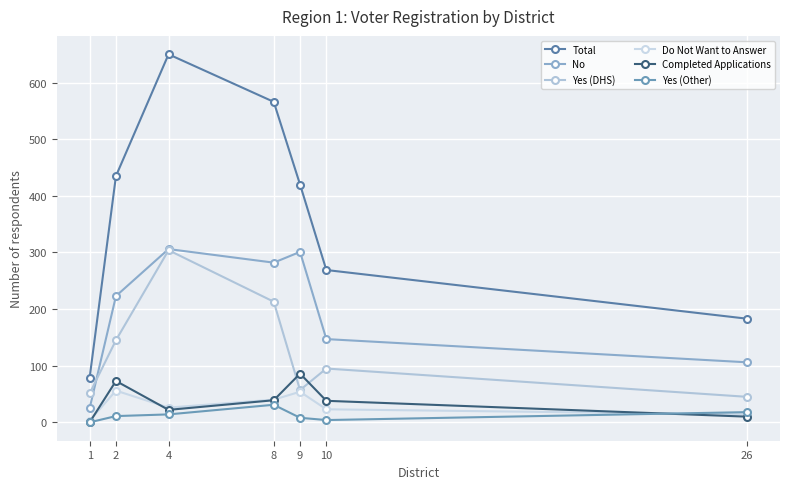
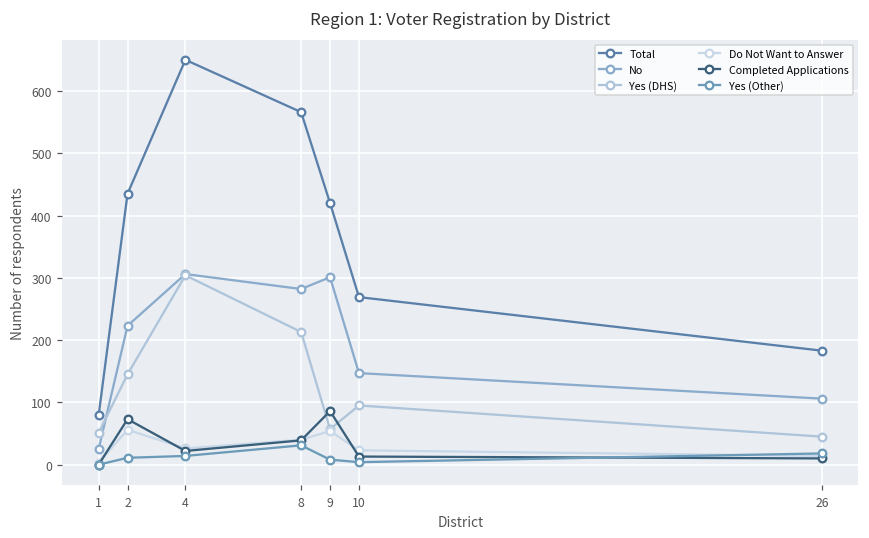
  {
    "Completed Applications": {
      "2": 70,
      "9": 90,
-     "10": 40
+     "10": 10
    }
  }
